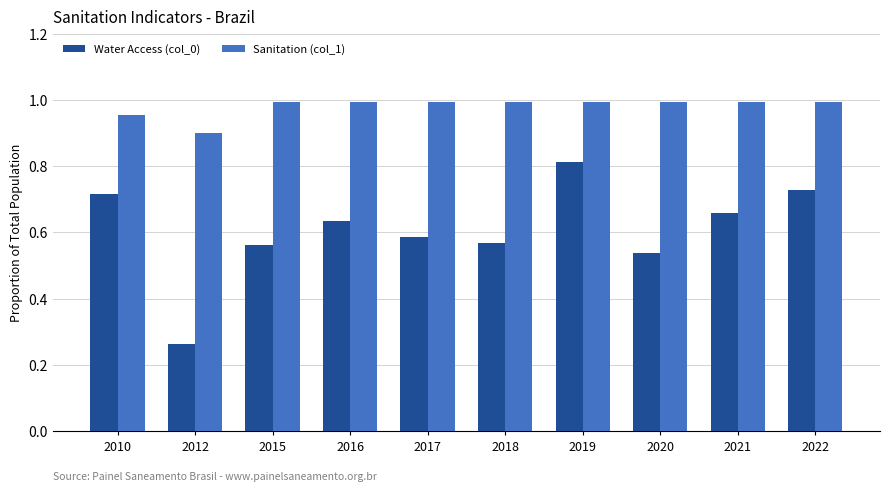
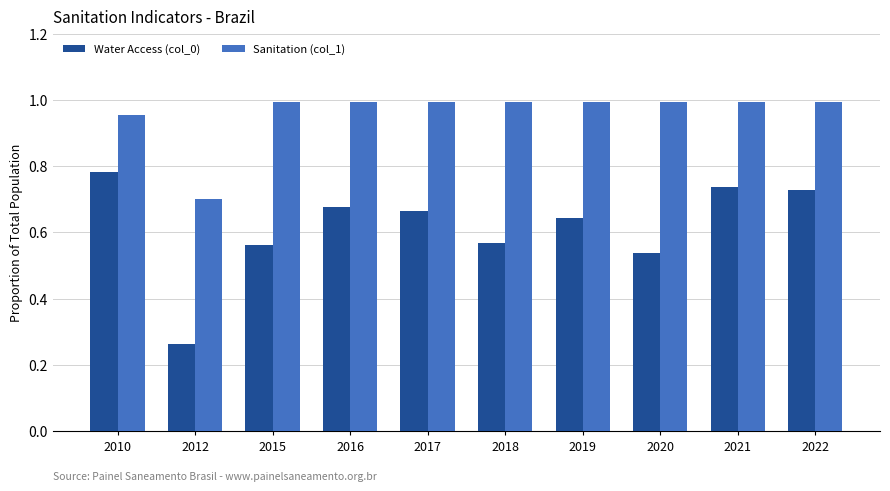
  {
    "Water Access (col_0)": {
-     "2010": 0.72,
+     "2010": 0.78,
      "2012": 0.26,
      "2015": 0.56,
-     "2016": 0.63,
-     "2017": 0.59,
+     "2016": 0.68,
+     "2017": 0.66,
      "2018": 0.57,
-     "2019": 0.81,
+     "2019": 0.65,
      "2020": 0.54,
-     "2021": 0.66,
+     "2021": 0.74,
      "2022": 0.73
    },
    "Sanitation (col_1)": {
      "2010": 0.96,
-     "2012": 0.9,
+     "2012": 0.7,
      "2015": 1.0,
      "2016": 1.0,
      "2017": 1.0,
      "2018": 1.0,
      "2019": 1.0,
      "2020": 1.0,
      "2021": 1.0,
      "2022": 1.0
    }
  }
